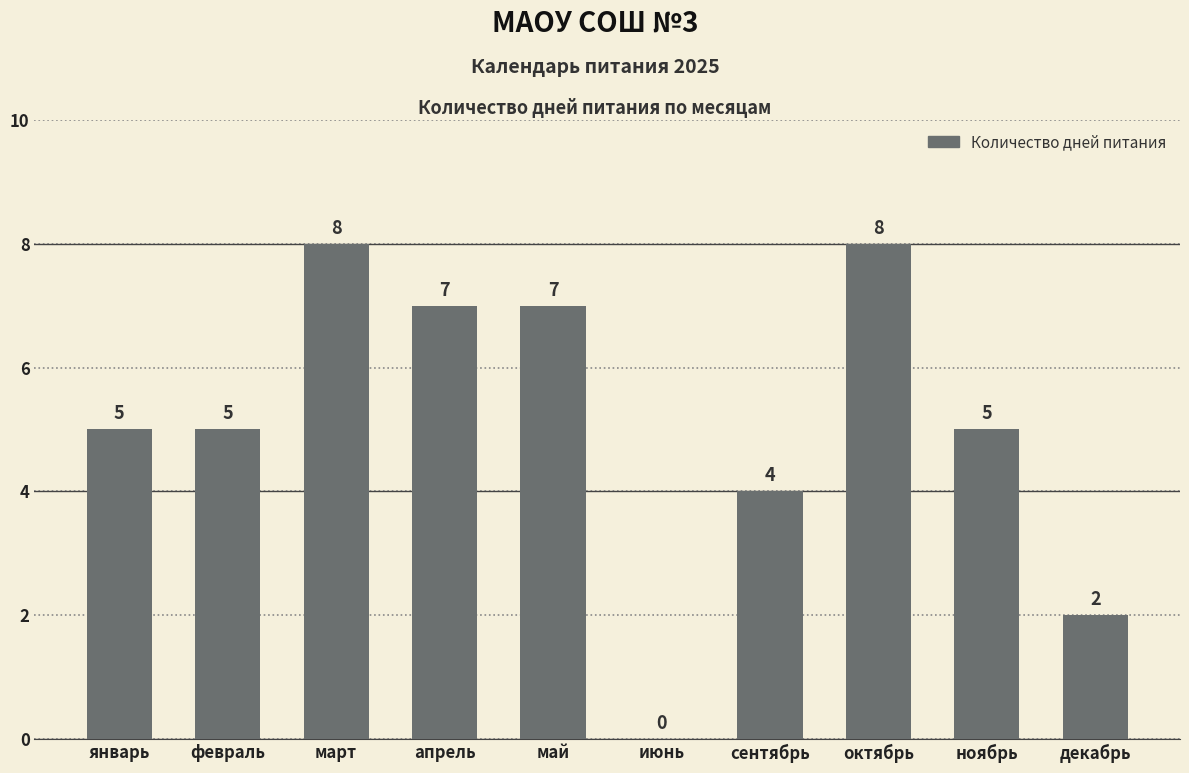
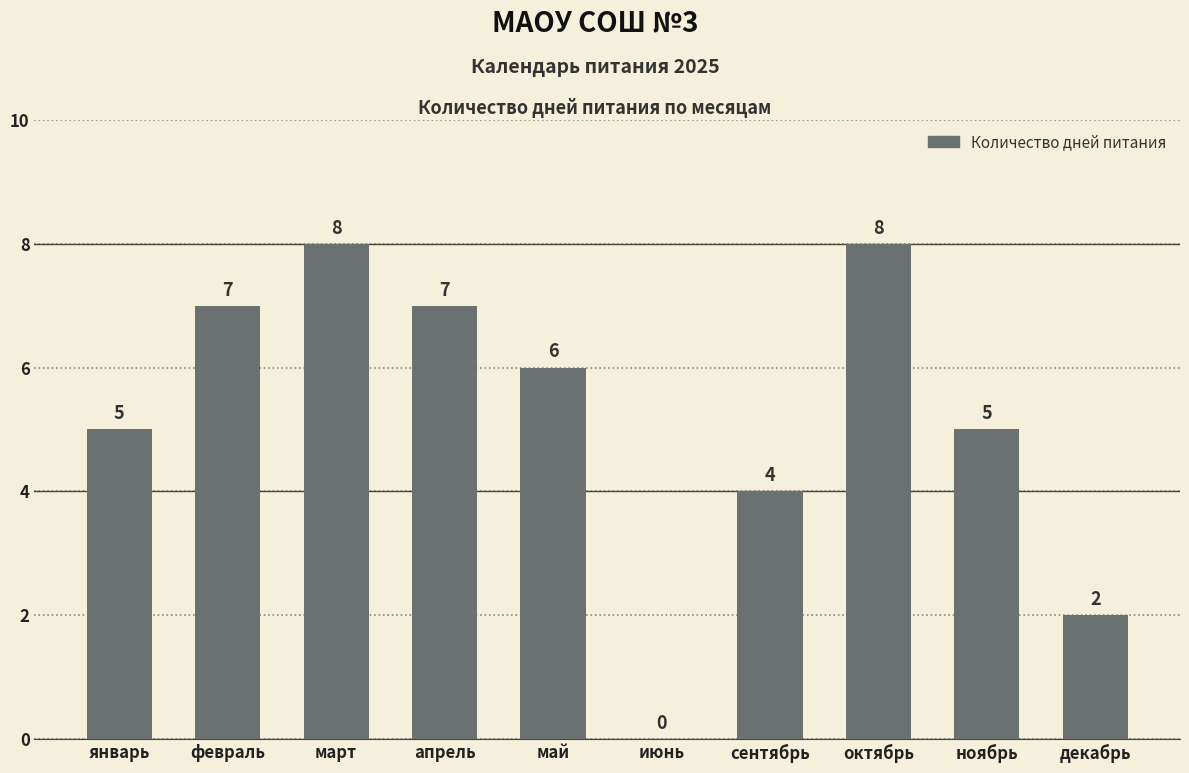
  {
    "январь": 5,
-   "февраль": 5,
+   "февраль": 7,
    "март": 8,
    "апрель": 7,
-   "май": 7,
+   "май": 6,
    "июнь": 0,
    "сентябрь": 4,
    "октябрь": 8,
    "ноябрь": 5,
    "декабрь": 2
  }
